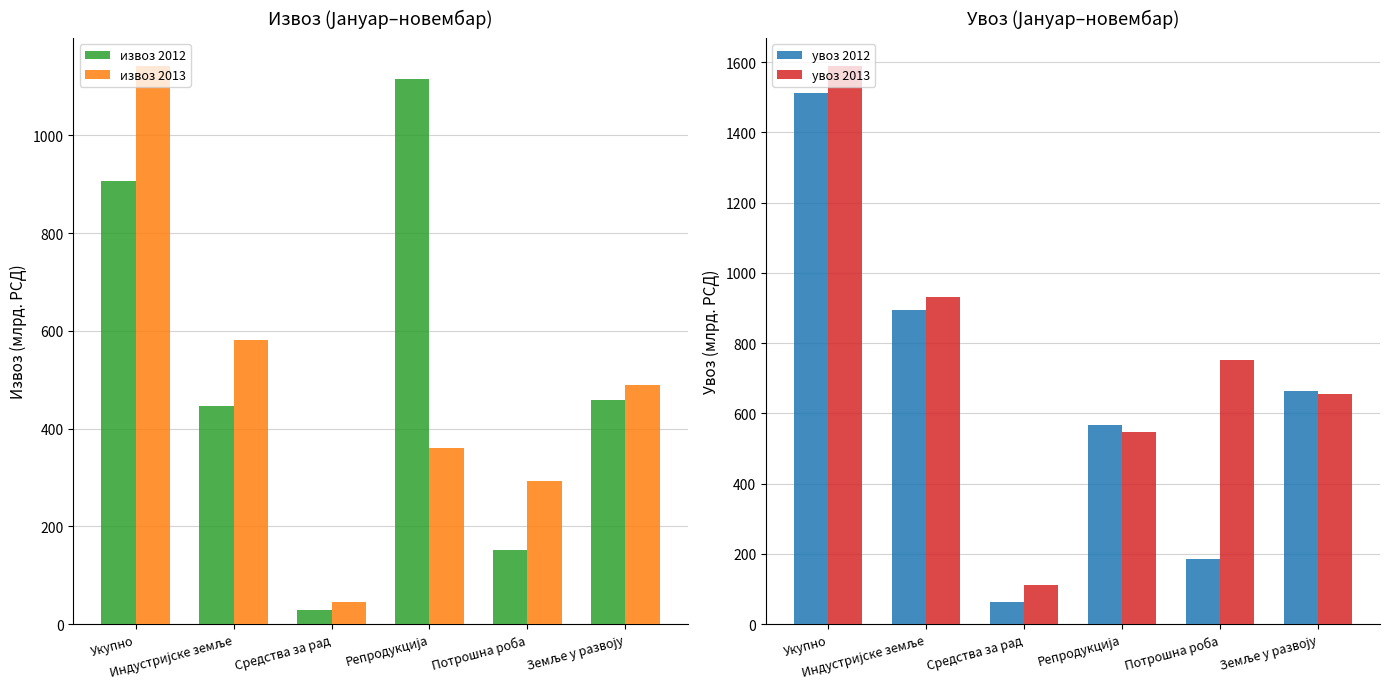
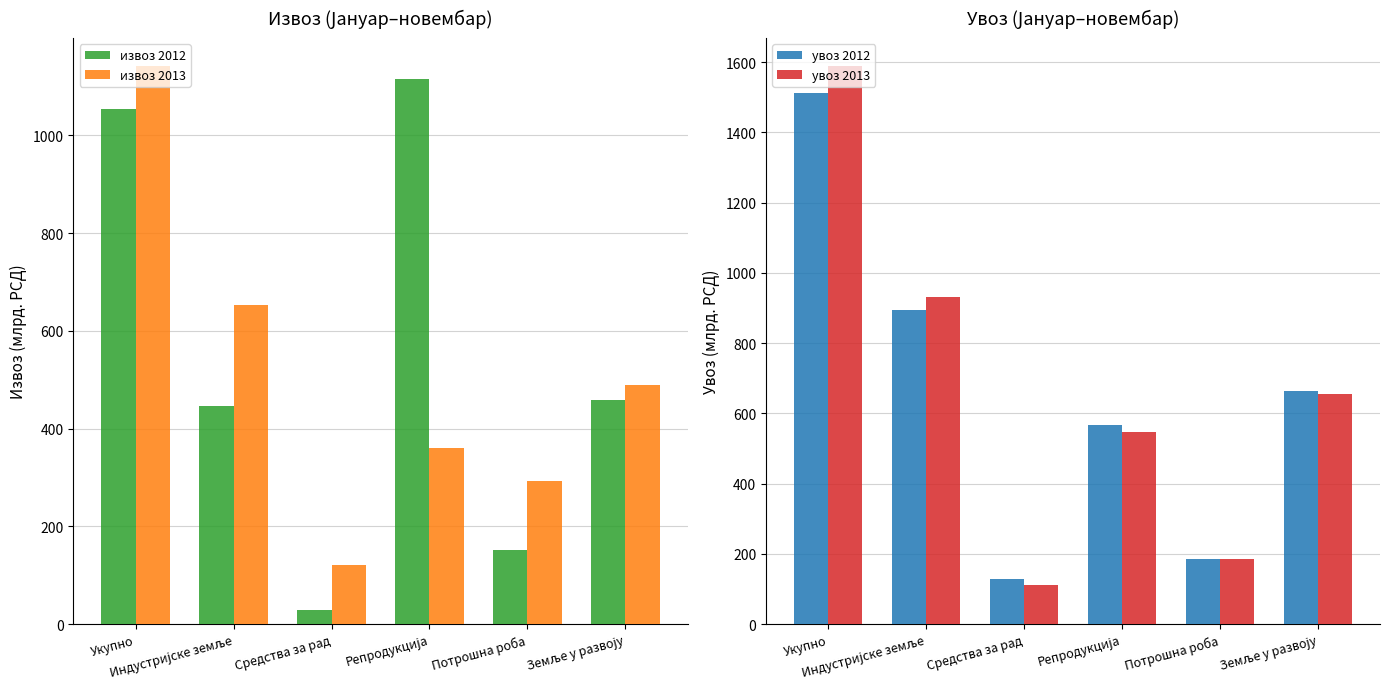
  {
    "Извоз (Јануар–новембар)": {
      "извоз 2012": {
-       "Укупно": 910,
+       "Укупно": 1050,
        "Индустријске земље": 450,
        "Средства за рад": 30,
        "Репродукција": 1110,
        "Потрошна роба": 150,
        "Земље у развоју": 460
      },
      "извоз 2013": {
-       "Индустријске земље": 580,
-       "Средства за рад": 50,
+       "Индустријске земље": 650,
+       "Средства за рад": 120,
        "Репродукција": 360,
        "Потрошна роба": 290,
        "Земље у развоју": 490
      }
    },
    "Увоз (Јануар–новембар)": {
      "увоз 2012": {
        "Укупно": 1510,
        "Индустријске земље": 900,
-       "Средства за рад": 60,
+       "Средства за рад": 130,
        "Репродукција": 570,
        "Потрошна роба": 180,
        "Земље у развоју": 660
      },
      "увоз 2013": {
        "Индустријске земље": 930,
        "Средства за рад": 110,
        "Репродукција": 550,
-       "Потрошна роба": 750,
+       "Потрошна роба": 180,
        "Земље у развоју": 660
      }
    }
  }
